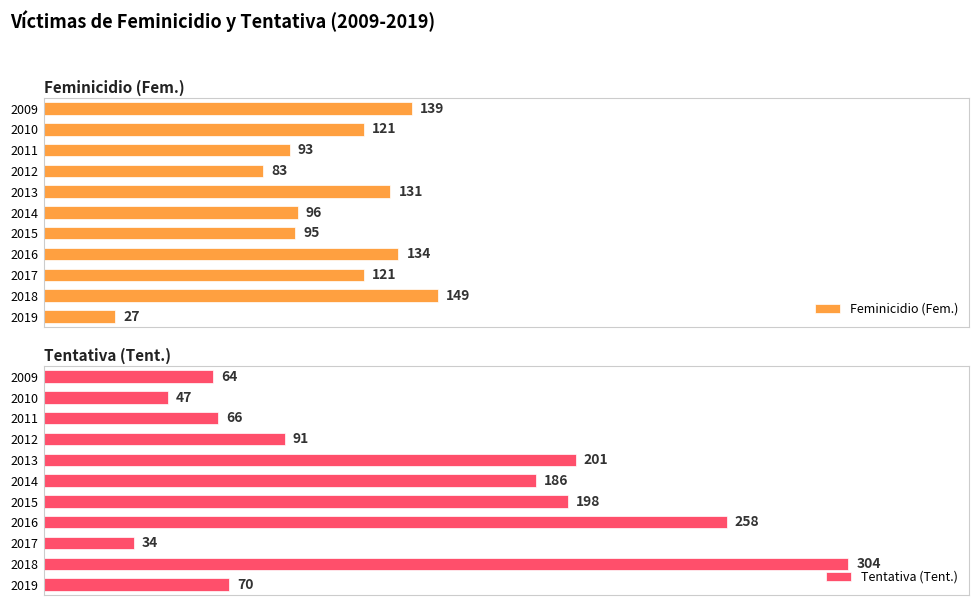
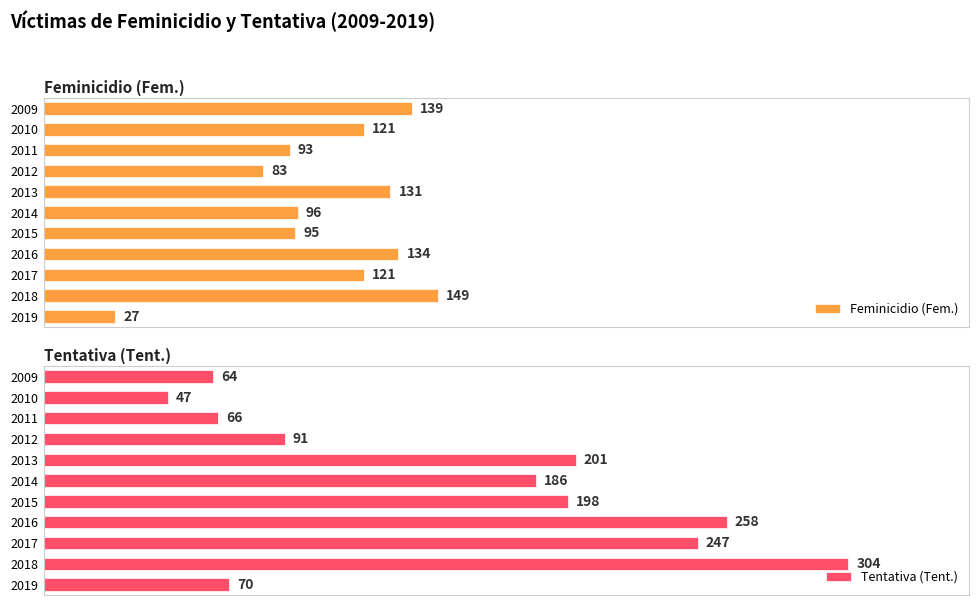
  {
    "Feminicidio (Fem.)": {
      "2009": 139,
      "2010": 121,
      "2011": 93,
      "2012": 83,
      "2013": 131,
      "2014": 96,
      "2015": 95,
      "2016": 134,
      "2017": 121,
      "2018": 149,
      "2019": 27
    },
    "Tentativa (Tent.)": {
      "2009": 64,
      "2010": 47,
      "2011": 66,
      "2012": 91,
      "2013": 201,
      "2014": 186,
      "2015": 198,
      "2016": 258,
-     "2017": 34,
+     "2017": 247,
      "2018": 304,
      "2019": 70
    }
  }
